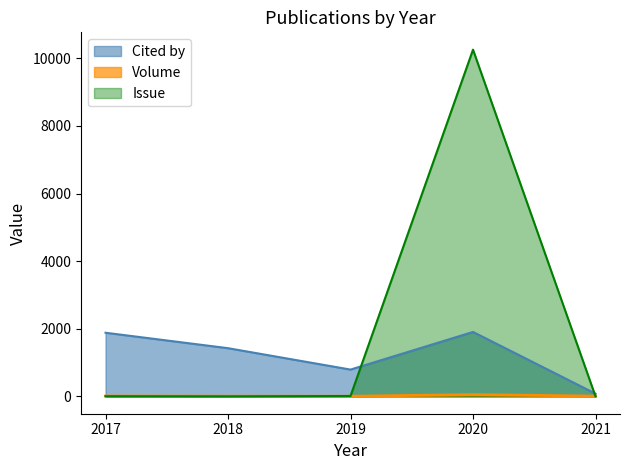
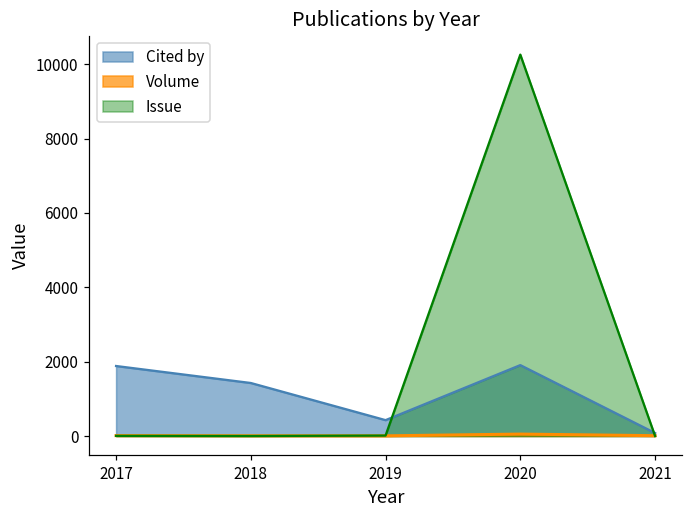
  {
    "Cited by": {
      "2017": 1900,
      "2018": 1400,
-     "2019": 800,
+     "2019": 400,
      "2020": 1900
    },
    "Volume": {
      "2020": 100
    },
    "Issue": {
      "2020": 10300
    }
  }
